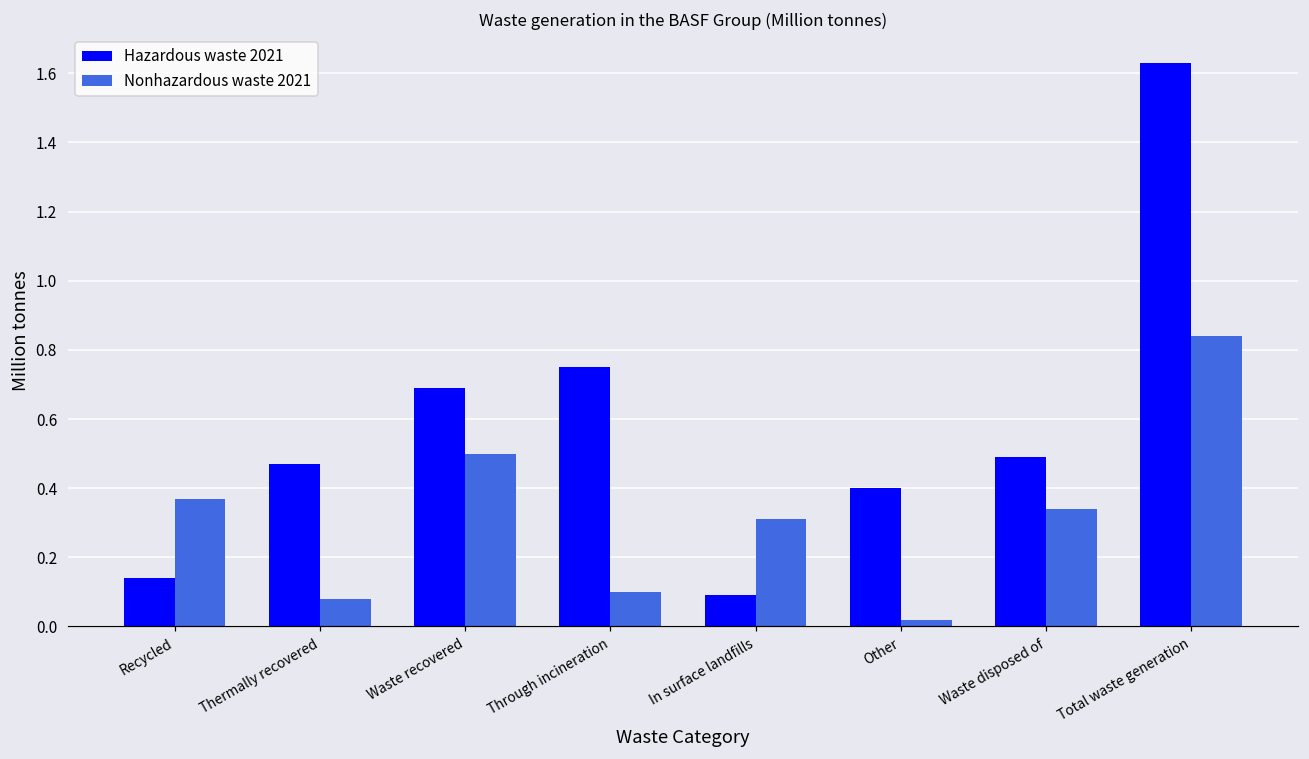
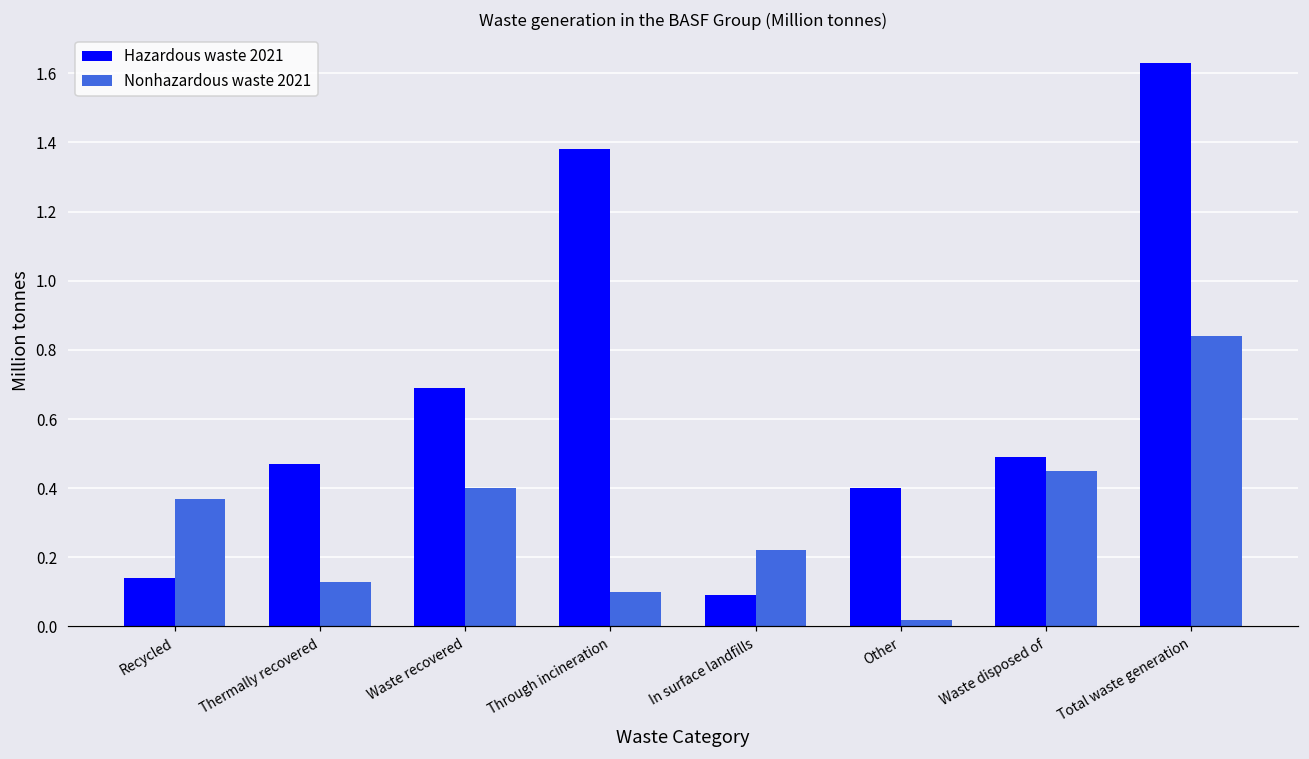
  {
    "Hazardous waste 2021": {
      "Recycled": 0.14,
      "Thermally recovered": 0.47,
      "Waste recovered": 0.69,
-     "Through incineration": 0.75,
+     "Through incineration": 1.38,
      "In surface landfills": 0.09,
      "Other": 0.40,
      "Waste disposed of": 0.49,
      "Total waste generation": 1.63
    },
    "Nonhazardous waste 2021": {
      "Recycled": 0.37,
-     "Thermally recovered": 0.08,
-     "Waste recovered": 0.5,
+     "Thermally recovered": 0.13,
+     "Waste recovered": 0.4,
      "Through incineration": 0.10,
-     "In surface landfills": 0.31,
+     "In surface landfills": 0.22,
      "Other": 0.02,
-     "Waste disposed of": 0.34,
+     "Waste disposed of": 0.45,
      "Total waste generation": 0.84
    }
  }
